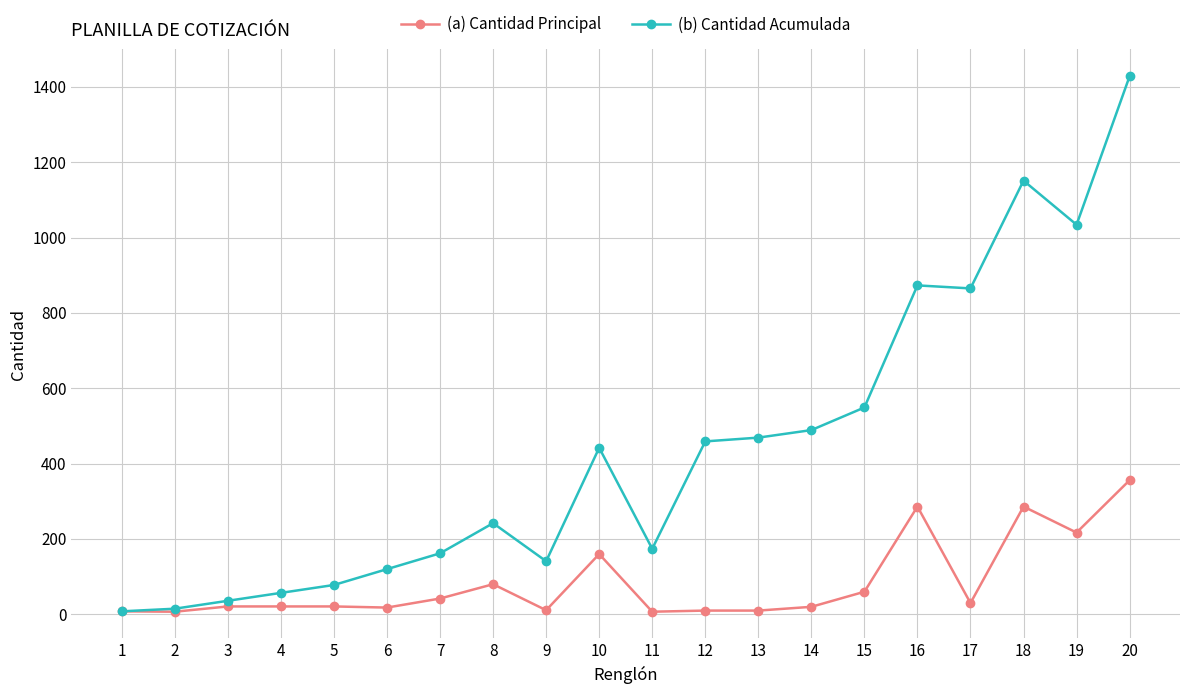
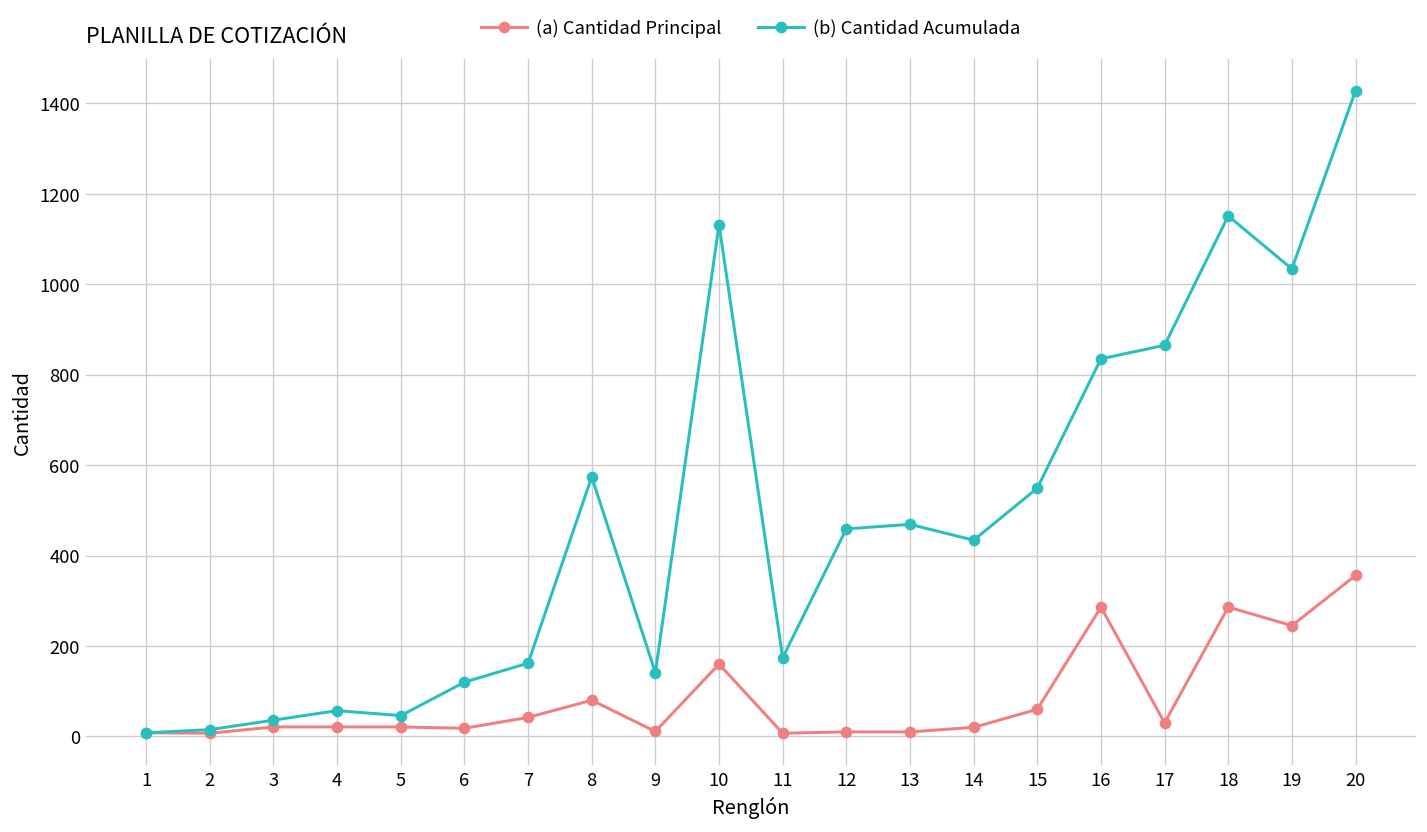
  {
    "(a) Cantidad Principal": {
      "2": 10,
      "3": 20,
      "4": 20,
      "5": 20,
      "6": 20,
      "7": 40,
      "8": 80,
      "9": 10,
      "10": 160,
      "11": 10,
      "12": 10,
      "13": 10,
      "14": 20,
      "15": 60,
      "16": 290,
      "17": 30,
      "18": 290,
-     "19": 220,
+     "19": 250,
      "20": 360
    },
    "(b) Cantidad Acumulada": {
      "2": 20,
      "3": 40,
      "4": 60,
-     "5": 80,
+     "5": 50,
      "6": 120,
      "7": 160,
-     "8": 240,
+     "8": 570,
      "9": 140,
-     "10": 440,
+     "10": 1130,
      "11": 170,
      "12": 460,
      "13": 470,
-     "14": 490,
+     "14": 430,
      "15": 550,
-     "16": 870,
+     "16": 840,
      "17": 870,
      "18": 1150,
      "19": 1030,
      "20": 1430
    }
  }
